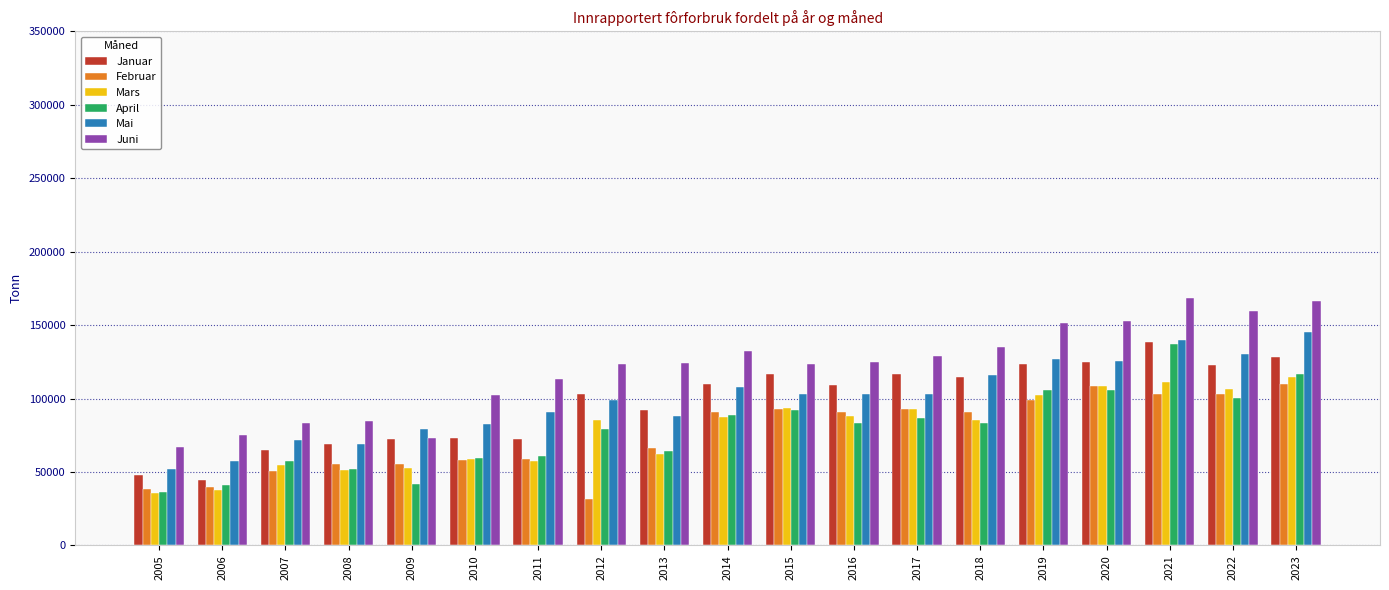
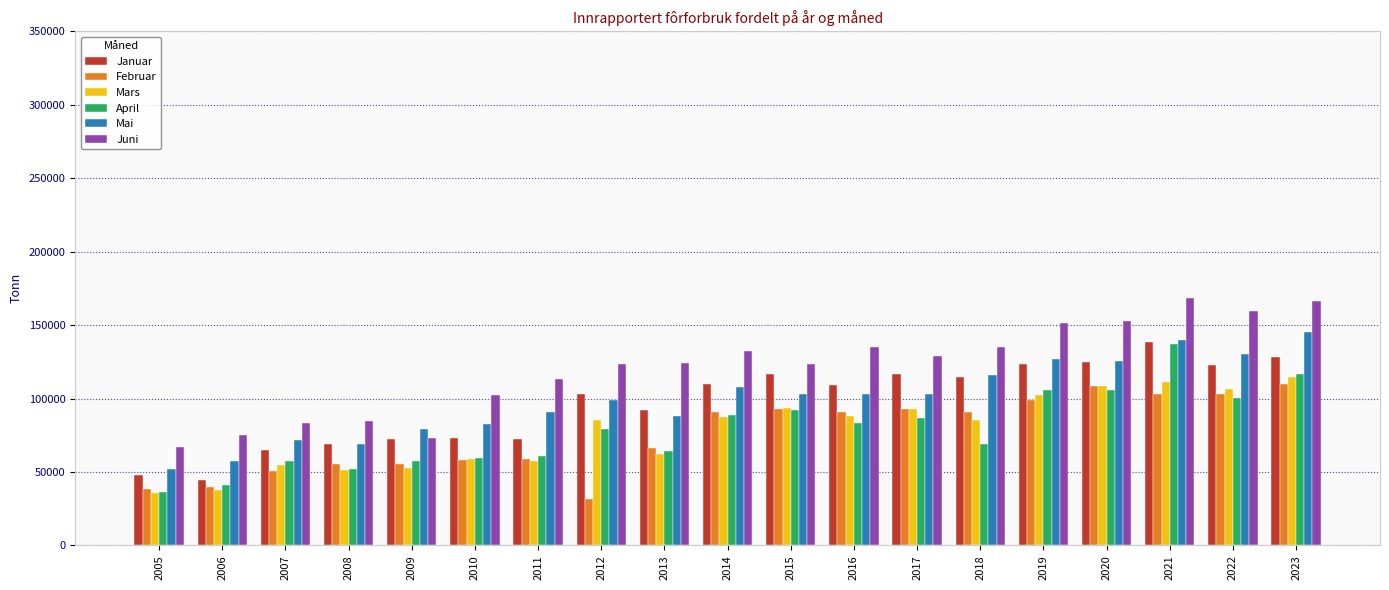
  {
    "Januar": {
      "2005": 48000,
      "2006": 45000,
      "2007": 65000,
      "2008": 69000,
      "2009": 72000,
      "2010": 73000,
      "2011": 73000,
      "2012": 103000,
      "2013": 92000,
      "2014": 110000,
      "2015": 117000,
      "2016": 109000,
      "2017": 116000,
      "2018": 115000,
      "2019": 124000,
      "2020": 125000,
      "2021": 139000,
      "2022": 123000,
      "2023": 128000
    },
    "Februar": {
      "2005": 38000,
      "2006": 40000,
      "2007": 51000,
      "2008": 55000,
      "2009": 55000,
      "2010": 58000,
      "2011": 59000,
      "2012": 32000,
      "2013": 66000,
      "2014": 91000,
      "2015": 93000,
      "2016": 91000,
      "2017": 93000,
      "2018": 91000,
      "2019": 99000,
      "2020": 108000,
      "2021": 103000,
      "2022": 103000,
      "2023": 110000
    },
    "Mars": {
      "2005": 36000,
      "2006": 38000,
      "2007": 55000,
      "2008": 51000,
      "2009": 53000,
      "2010": 59000,
      "2011": 57000,
      "2012": 85000,
      "2013": 62000,
      "2014": 88000,
      "2015": 93000,
      "2016": 88000,
      "2017": 93000,
      "2018": 85000,
      "2019": 102000,
      "2020": 109000,
      "2021": 111000,
      "2022": 107000,
      "2023": 115000
    },
    "April": {
      "2005": 37000,
      "2006": 41000,
      "2007": 58000,
      "2008": 52000,
-     "2009": 42000,
+     "2009": 58000,
      "2010": 60000,
      "2011": 61000,
      "2012": 79000,
      "2013": 64000,
      "2014": 89000,
      "2015": 92000,
      "2016": 83000,
      "2017": 86000,
-     "2018": 84000,
+     "2018": 69000,
      "2019": 106000,
      "2020": 106000,
      "2021": 137000,
      "2022": 100000,
      "2023": 116000
    },
    "Mai": {
      "2005": 52000,
      "2006": 57000,
      "2007": 72000,
      "2008": 69000,
      "2009": 80000,
      "2010": 83000,
      "2011": 91000,
      "2012": 99000,
      "2013": 88000,
      "2014": 108000,
      "2015": 103000,
      "2016": 103000,
      "2017": 103000,
      "2018": 116000,
      "2019": 127000,
      "2020": 125000,
      "2021": 140000,
      "2022": 130000,
      "2023": 145000
    },
    "Juni": {
      "2005": 67000,
      "2006": 75000,
      "2007": 83000,
      "2008": 85000,
      "2009": 73000,
      "2010": 102000,
      "2011": 113000,
      "2012": 124000,
      "2013": 124000,
      "2014": 133000,
      "2015": 123000,
-     "2016": 125000,
+     "2016": 135000,
      "2017": 129000,
      "2018": 135000,
      "2019": 151000,
      "2020": 153000,
      "2021": 169000,
      "2022": 160000,
      "2023": 166000
    }
  }
